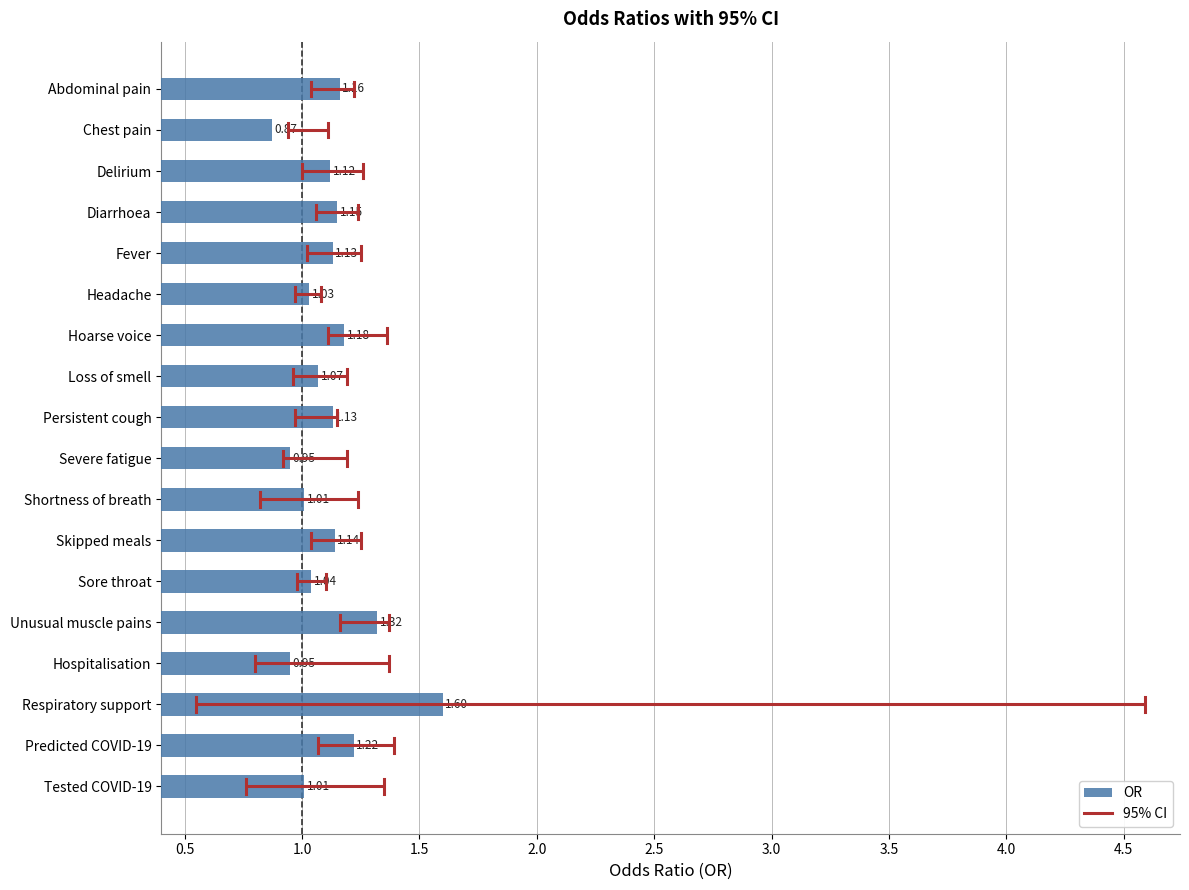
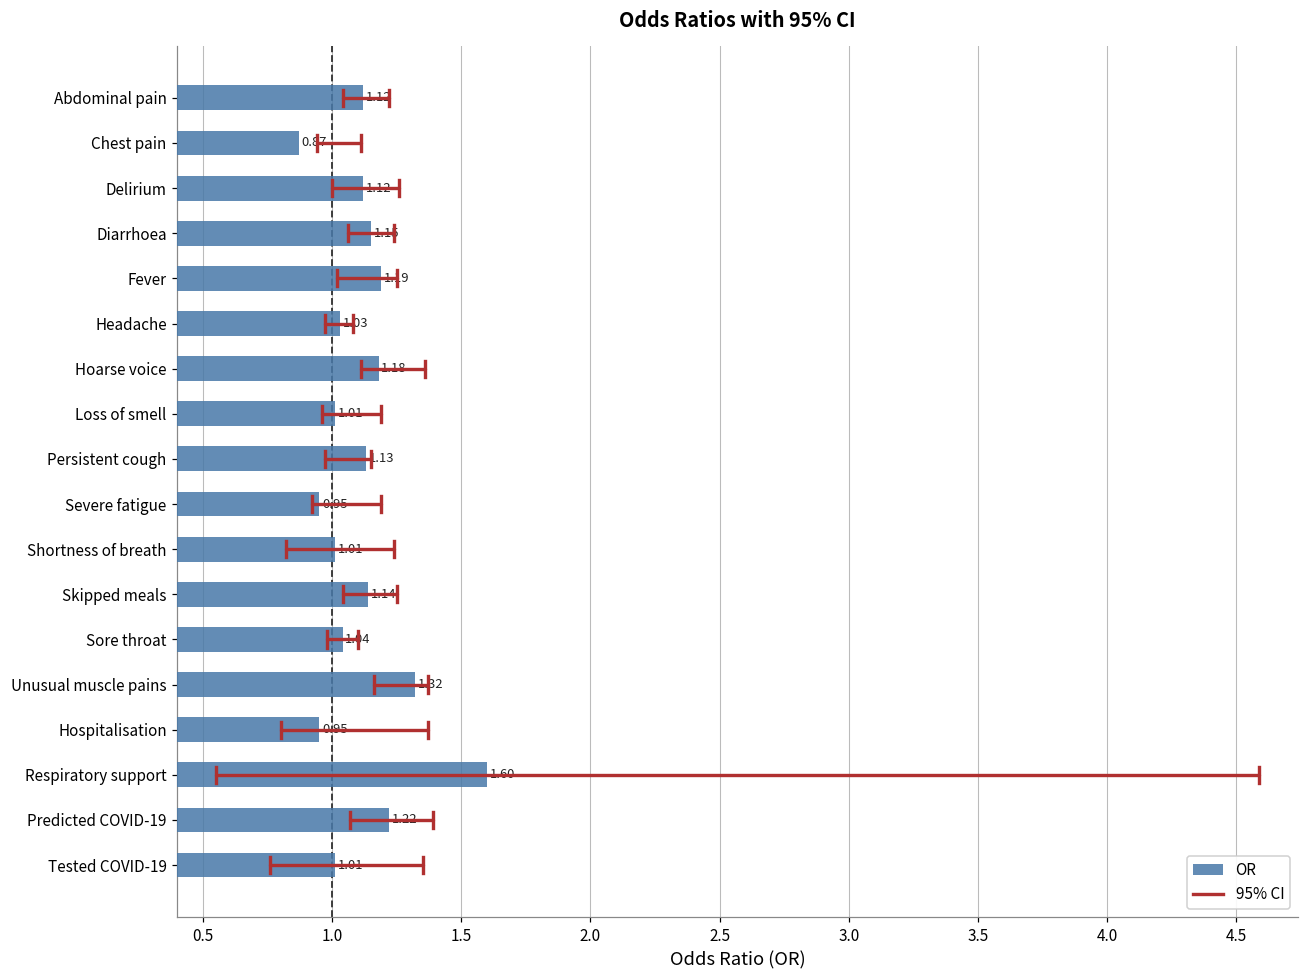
  {
    "OR": {
-     "Abdominal pain": 1.16,
+     "Abdominal pain": 1.12,
      "Delirium": 1.12,
-     "Fever": 1.13,
+     "Fever": 1.19,
      "Hoarse voice": 1.18,
-     "Loss of smell": 1.07,
+     "Loss of smell": 1.01,
      "Severe fatigue": 0.95,
      "Shortness of breath": 1.01,
      "Hospitalisation": 0.95,
      "Respiratory support": 1.60,
      "Predicted COVID-19": 1.22,
      "Tested COVID-19": 1.01
    }
  }
